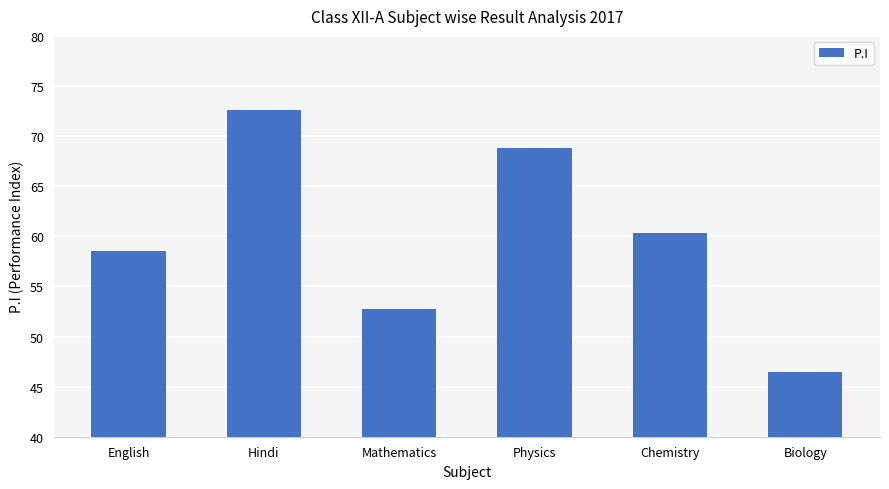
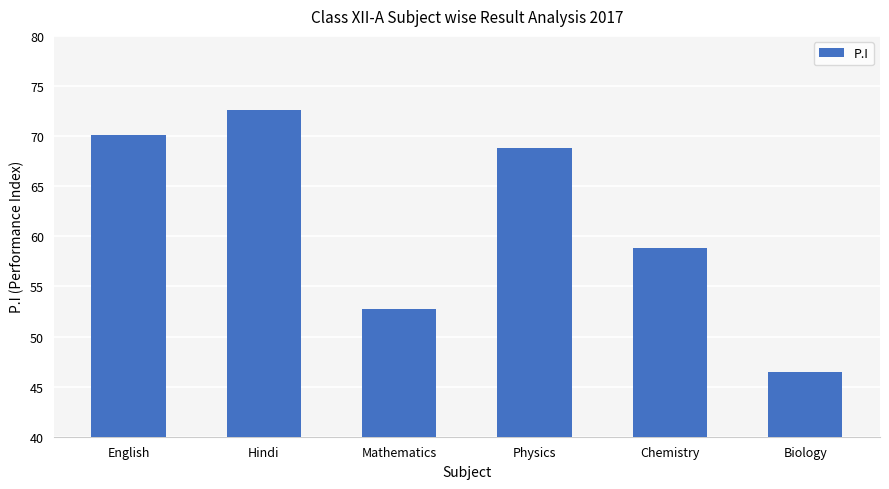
  {
-   "English": 58.5,
+   "English": 70.1,
    "Hindi": 72.6,
    "Mathematics": 52.8,
    "Physics": 68.8,
-   "Chemistry": 60.4,
+   "Chemistry": 58.8,
    "Biology": 46.4
  }
